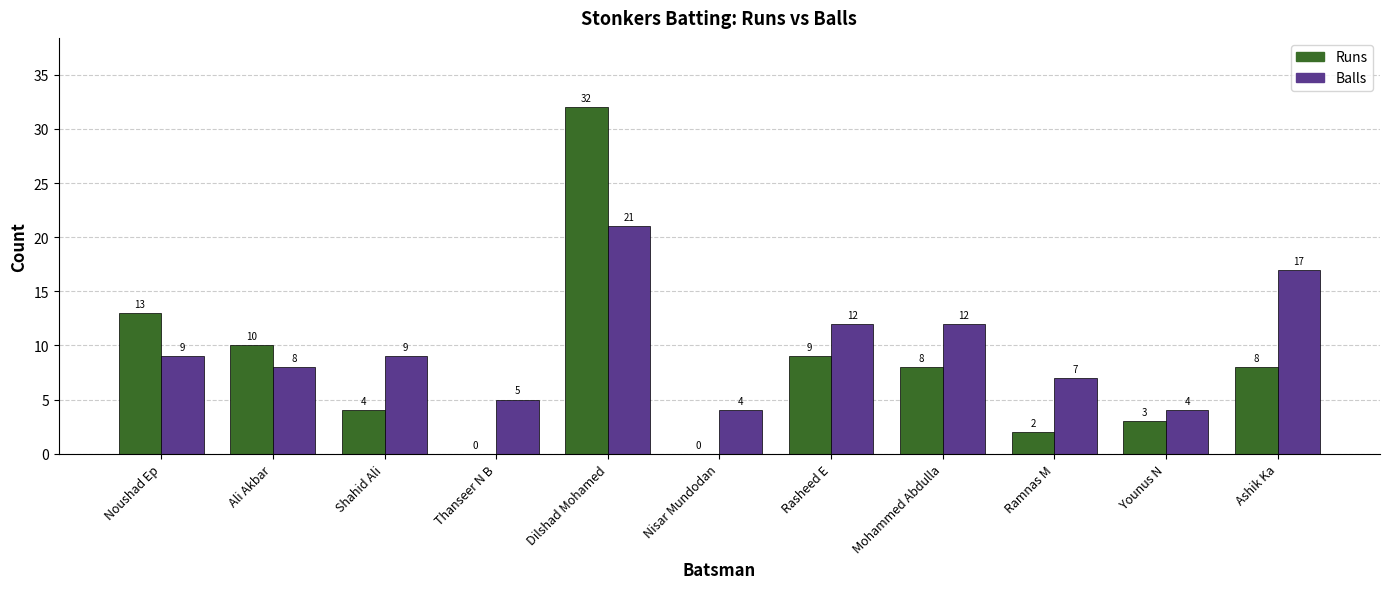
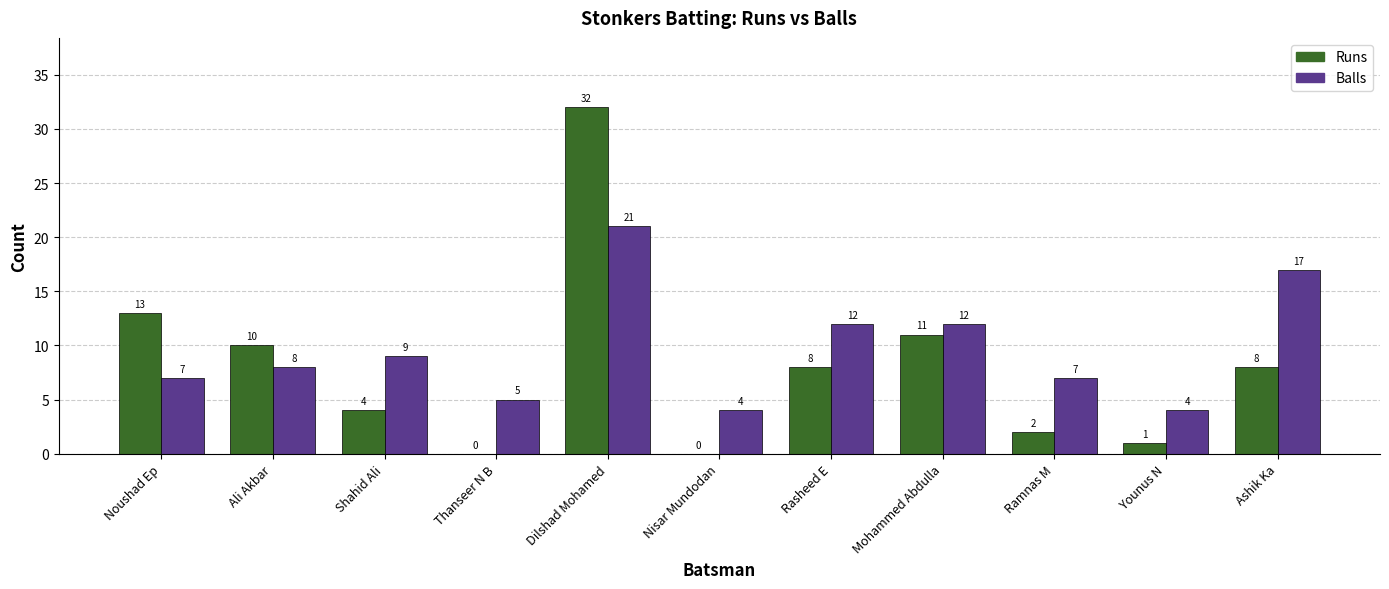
  {
    "Runs": {
      "Noushad Ep": 13,
      "Ali Akbar": 10,
      "Shahid Ali": 4,
      "Thanseer N B": 0,
      "Dilshad Mohamed": 32,
      "Nisar Mundodan": 0,
-     "Rasheed E": 9,
-     "Mohammed Abdulla": 8,
+     "Rasheed E": 8,
+     "Mohammed Abdulla": 11,
      "Ramnas M": 2,
-     "Younus N": 3,
+     "Younus N": 1,
      "Ashik Ka": 8
    },
    "Balls": {
-     "Noushad Ep": 9,
+     "Noushad Ep": 7,
      "Ali Akbar": 8,
      "Shahid Ali": 9,
      "Thanseer N B": 5,
      "Dilshad Mohamed": 21,
      "Nisar Mundodan": 4,
      "Rasheed E": 12,
      "Mohammed Abdulla": 12,
      "Ramnas M": 7,
      "Younus N": 4,
      "Ashik Ka": 17
    }
  }
